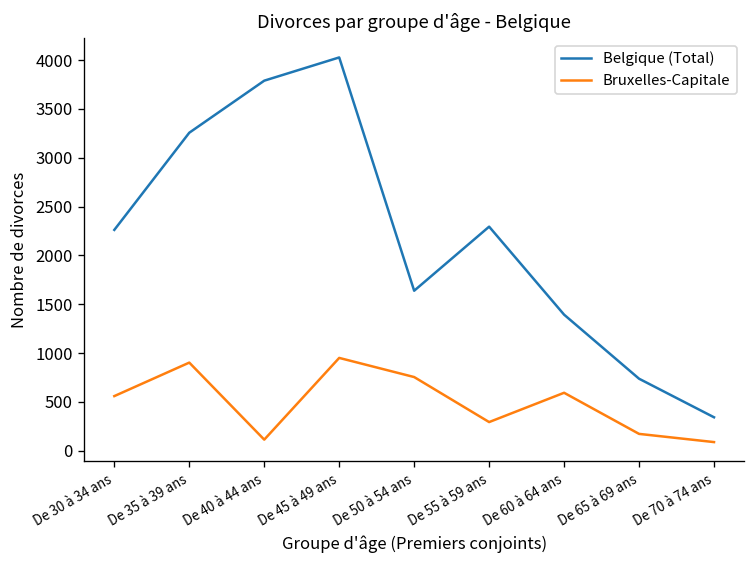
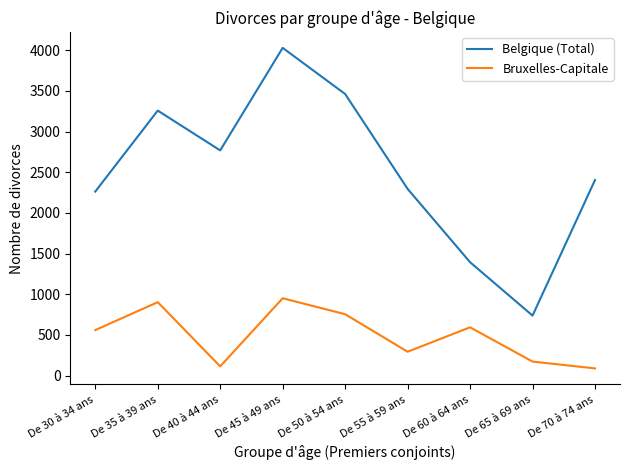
  {
    "Belgique (Total)": {
      "De 30 à 34 ans": 2300,
      "De 35 à 39 ans": 3300,
-     "De 40 à 44 ans": 3800,
+     "De 40 à 44 ans": 2800,
      "De 45 à 49 ans": 4000,
-     "De 50 à 54 ans": 1600,
+     "De 50 à 54 ans": 3500,
      "De 55 à 59 ans": 2300,
      "De 60 à 64 ans": 1400,
      "De 65 à 69 ans": 700,
-     "De 70 à 74 ans": 300
+     "De 70 à 74 ans": 2400
    },
    "Bruxelles-Capitale": {
      "De 30 à 34 ans": 600,
      "De 35 à 39 ans": 900,
      "De 40 à 44 ans": 100,
      "De 45 à 49 ans": 1000,
      "De 50 à 54 ans": 800,
      "De 55 à 59 ans": 300,
      "De 60 à 64 ans": 600,
      "De 65 à 69 ans": 200,
      "De 70 à 74 ans": 100
    }
  }
